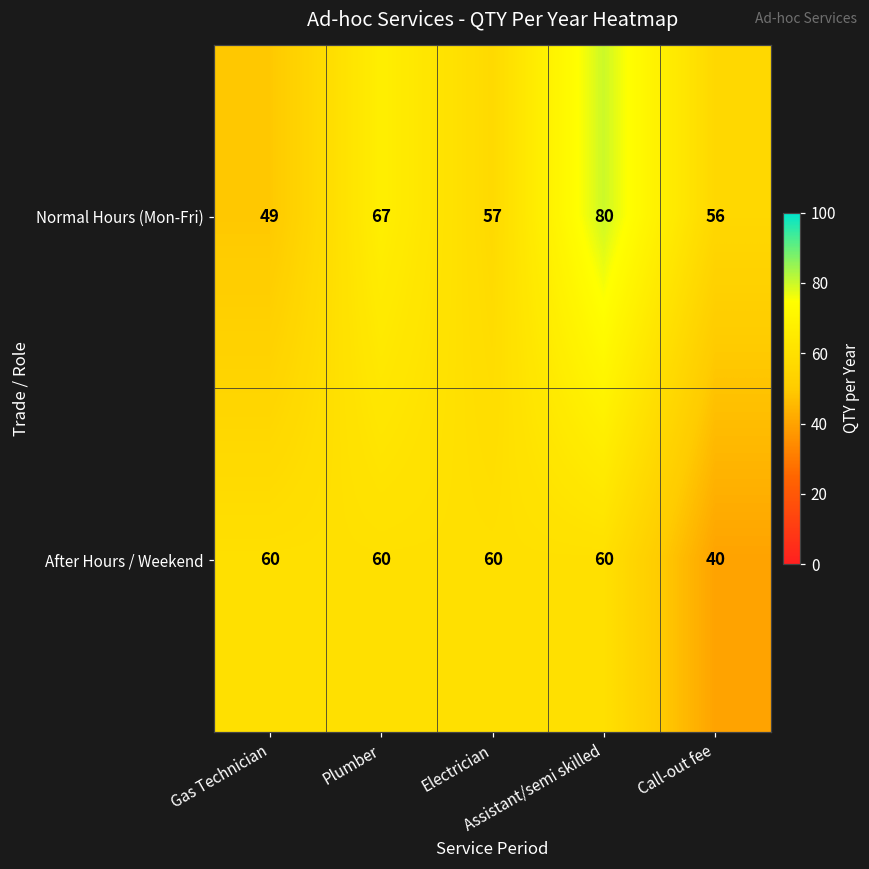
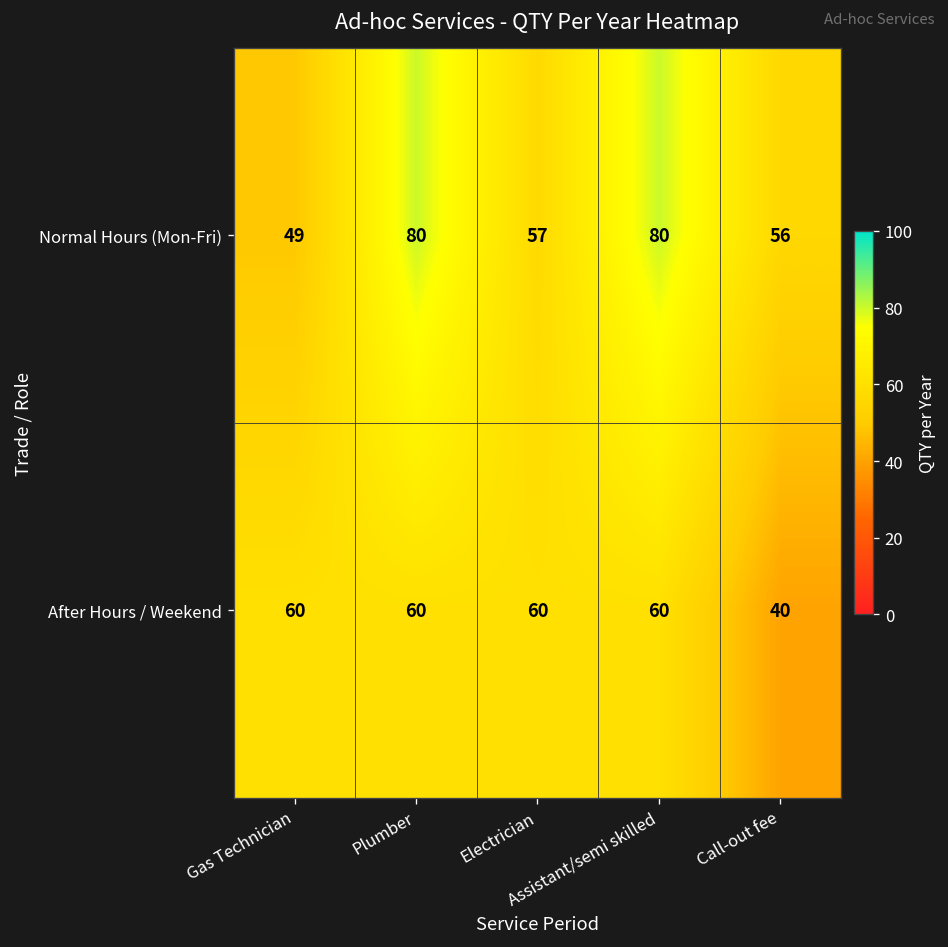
  {
    "Normal Hours (Mon-Fri)": {
      "Gas Technician": 49,
-     "Plumber": 67,
+     "Plumber": 80,
      "Electrician": 57,
      "Assistant/semi skilled": 80,
      "Call-out fee": 56
    },
    "After Hours / Weekend": {
      "Gas Technician": 60,
      "Plumber": 60,
      "Electrician": 60,
      "Assistant/semi skilled": 60,
      "Call-out fee": 40
    }
  }
